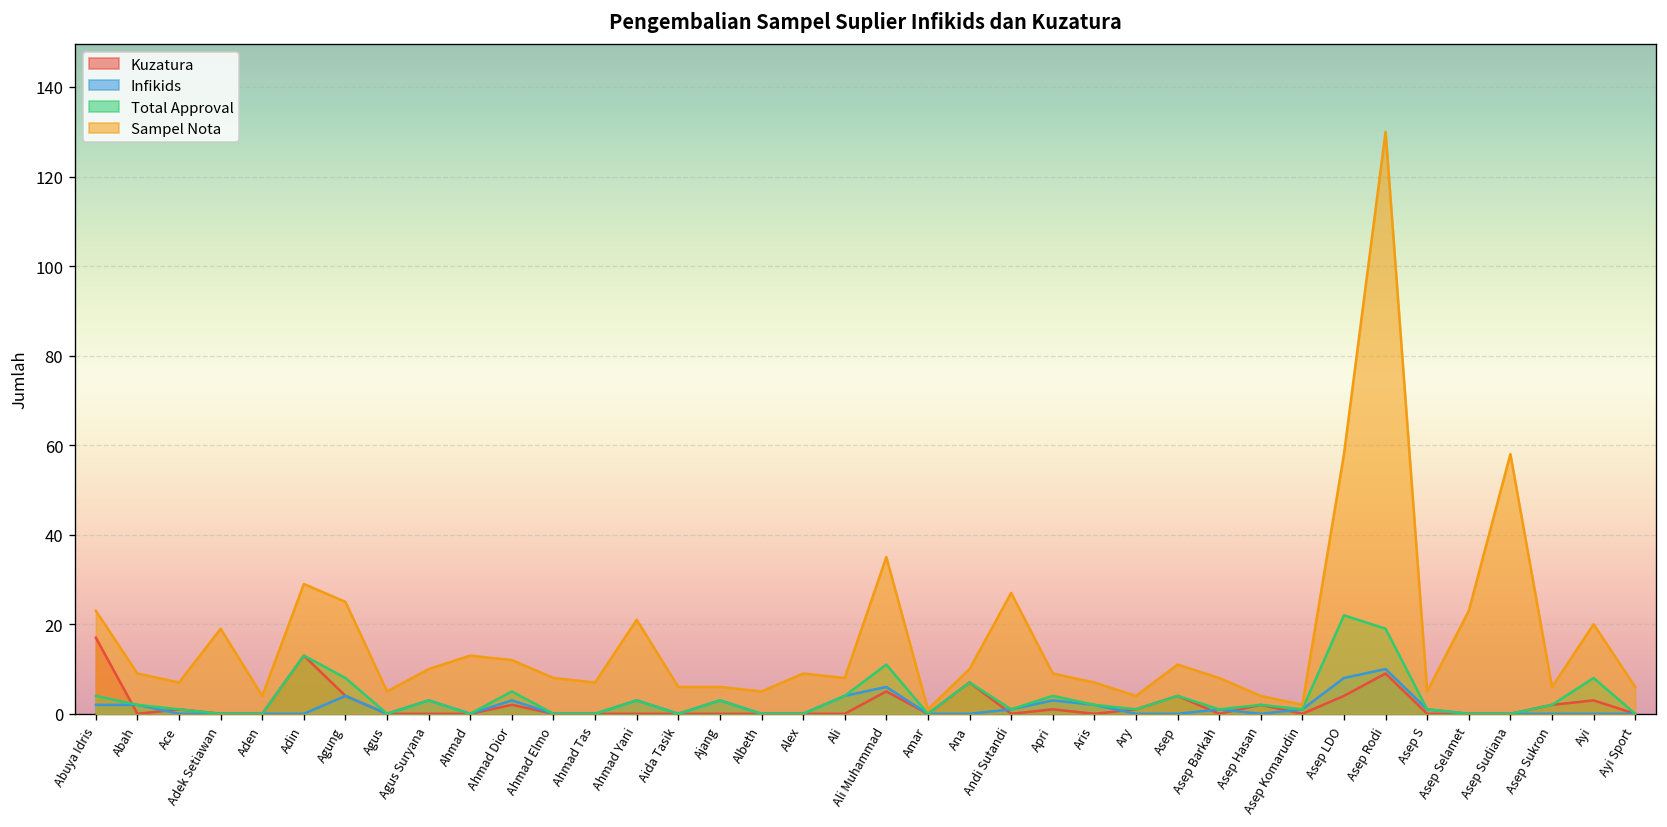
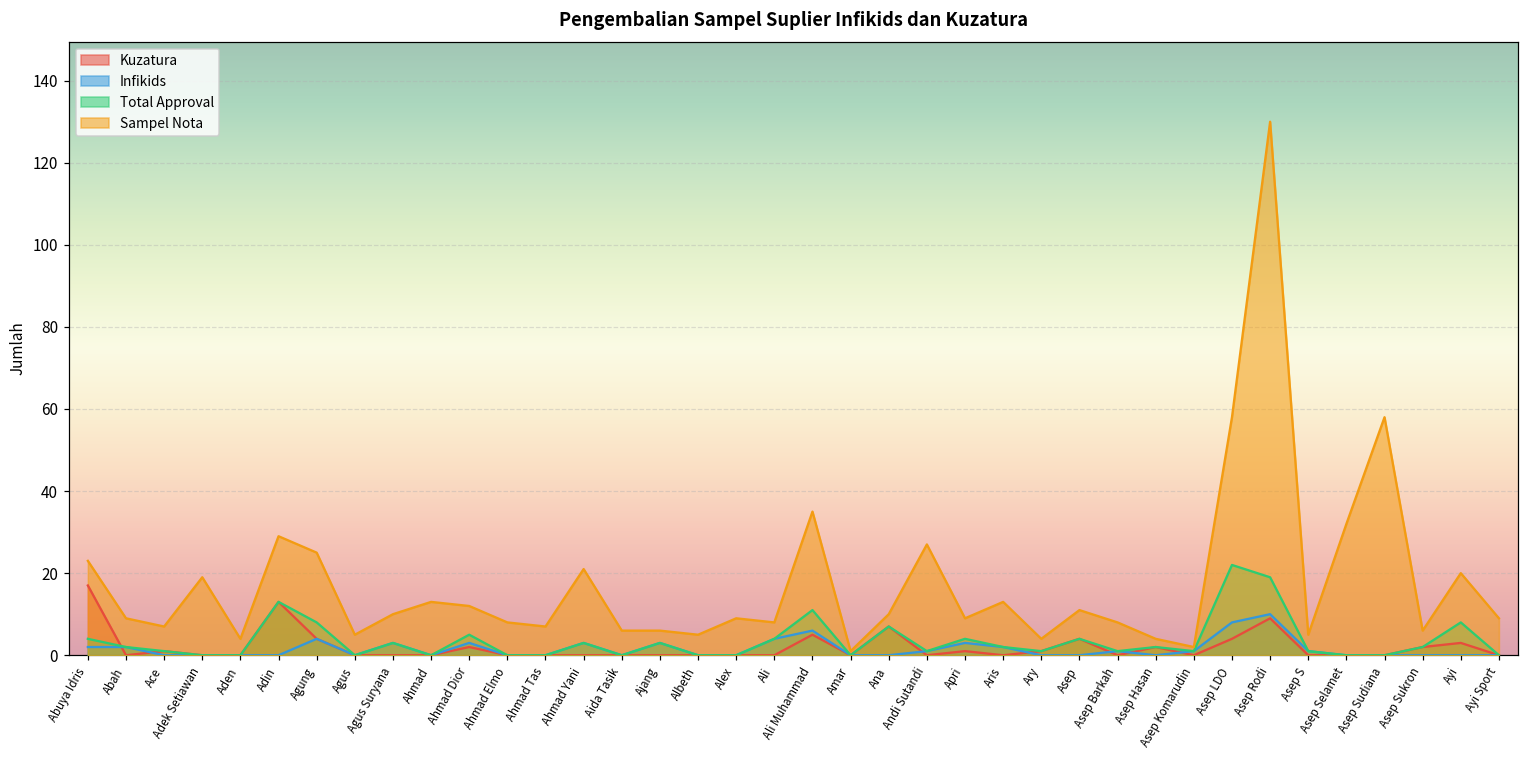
  {
    "Kuzatura": {
      "Abuya Idris": 17,
      "Abah": 0,
      "Agus Suryana": 0,
      "Ahmad Dior": 2,
      "Ahmad Yani": 0,
      "Ajang": 0,
      "Ali": 0,
      "Ali Muhammad": 5,
      "Andi Sutandi": 0,
      "Apri": 1,
      "Aris": 0,
      "Asep Barkah": 0,
      "Asep Komarudin": 0,
      "Asep LDO": 4,
      "Asep Rodi": 9,
      "Asep S": 0,
      "Ayi": 3
    },
    "Infikids": {
      "Abuya Idris": 2,
      "Ace": 0,
      "Adin": 0,
      "Ahmad Dior": 3,
      "Ali Muhammad": 6,
      "Ana": 0,
      "Apri": 3,
      "Ary": 0,
      "Asep": 0,
      "Asep Hasan": 0,
      "Asep LDO": 8,
      "Asep Rodi": 10,
      "Asep Sukron": 0,
      "Ayi": 0
    },
    "Total Approval": {
      "Abuya Idris": 4,
      "Agung": 8,
      "Ahmad Dior": 5,
      "Ali Muhammad": 11,
      "Apri": 4,
      "Asep LDO": 22,
      "Asep Rodi": 19,
      "Ayi": 8
    },
    "Sampel Nota": {
      "Abuya Idris": 23,
      "Abah": 9,
      "Ace": 7,
      "Adek Setiawan": 19,
      "Aden": 4,
      "Adin": 29,
      "Agung": 25,
      "Agus": 5,
      "Agus Suryana": 10,
      "Ahmad": 13,
      "Ahmad Dior": 12,
      "Ahmad Elmo": 8,
      "Ahmad Tas": 7,
      "Ahmad Yani": 21,
      "Aida Tasik": 6,
      "Ajang": 6,
      "Albeth": 5,
      "Alex": 9,
      "Ali": 8,
      "Ali Muhammad": 35,
      "Amar": 1,
      "Ana": 10,
      "Andi Sutandi": 27,
      "Apri": 9,
-     "Aris": 7,
+     "Aris": 13,
      "Ary": 4,
      "Asep": 11,
      "Asep Barkah": 8,
      "Asep Hasan": 4,
      "Asep Komarudin": 2,
      "Asep LDO": 58,
      "Asep Rodi": 130,
      "Asep S": 5,
-     "Asep Selamet": 23,
+     "Asep Selamet": 32,
      "Asep Sudiana": 58,
      "Asep Sukron": 6,
      "Ayi": 20,
-     "Ayi Sport": 6
+     "Ayi Sport": 9
    }
  }
